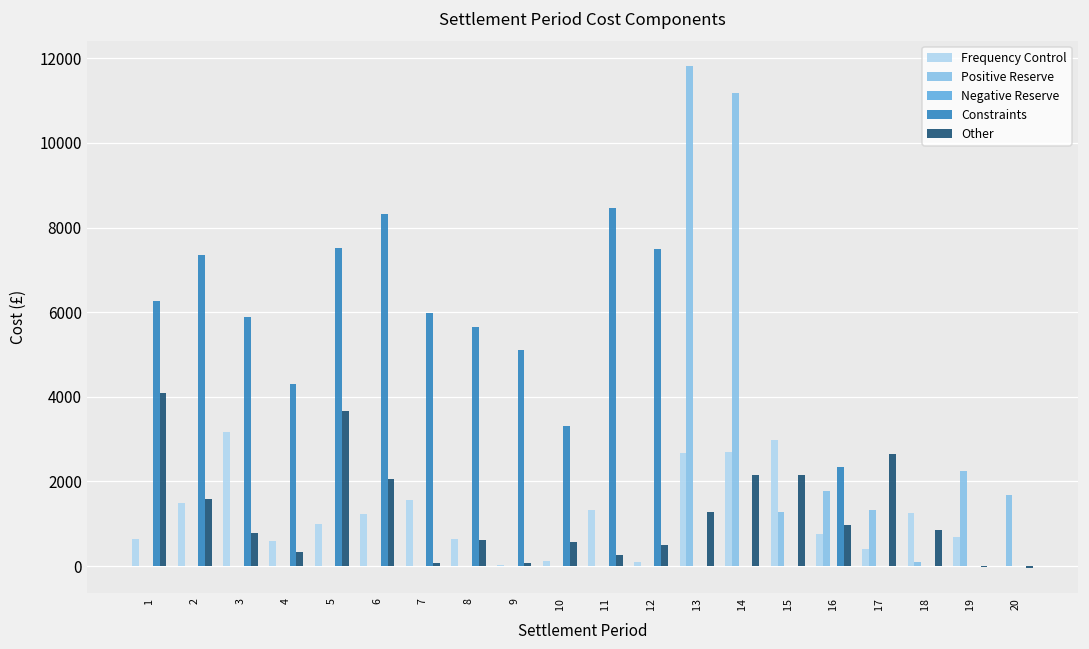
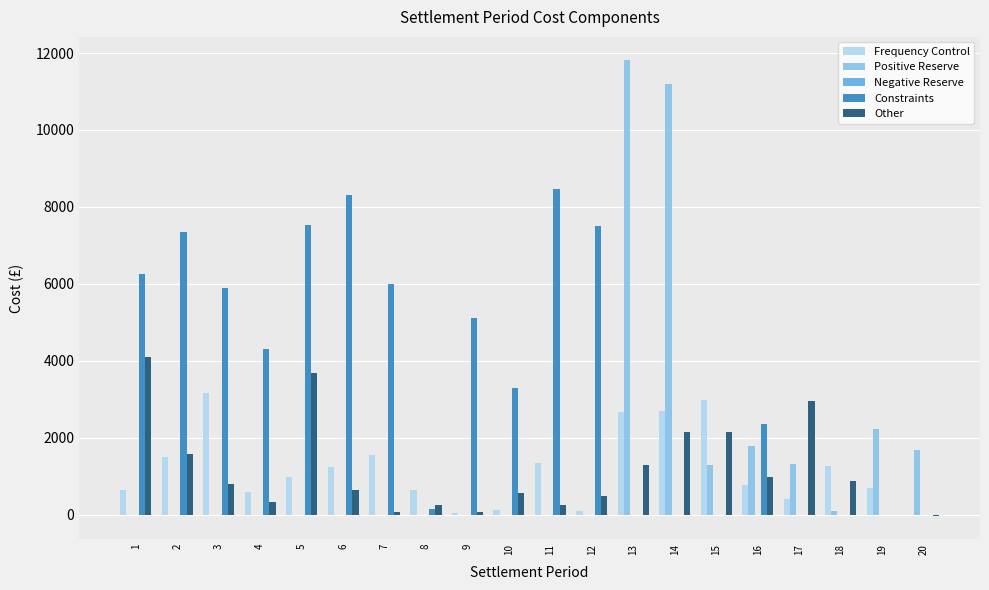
  {
    "Constraints": {
      "1": 6300,
      "2": 7300,
      "3": 5900,
      "4": 4300,
      "5": 7500,
      "6": 8300,
      "7": 6000,
-     "8": 5700,
+     "8": 100,
      "9": 5100,
      "10": 3300,
      "11": 8500,
      "12": 7500,
      "13": 0,
      "14": 0,
      "15": 0,
      "16": 2300,
      "17": 0,
      "18": 0,
      "19": 0,
      "20": 0
    },
    "Other": {
      "1": 4100,
      "2": 1600,
      "3": 800,
      "4": 300,
      "5": 3700,
-     "6": 2100,
+     "6": 600,
      "7": 100,
-     "8": 600,
+     "8": 200,
      "9": 100,
      "10": 600,
      "11": 300,
      "12": 500,
      "13": 1300,
      "14": 2200,
      "15": 2100,
      "16": 1000,
-     "17": 2600,
+     "17": 3000,
      "18": 900
    }
  }
